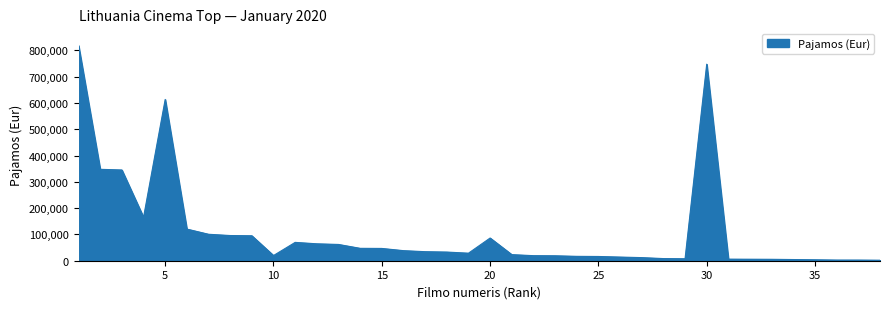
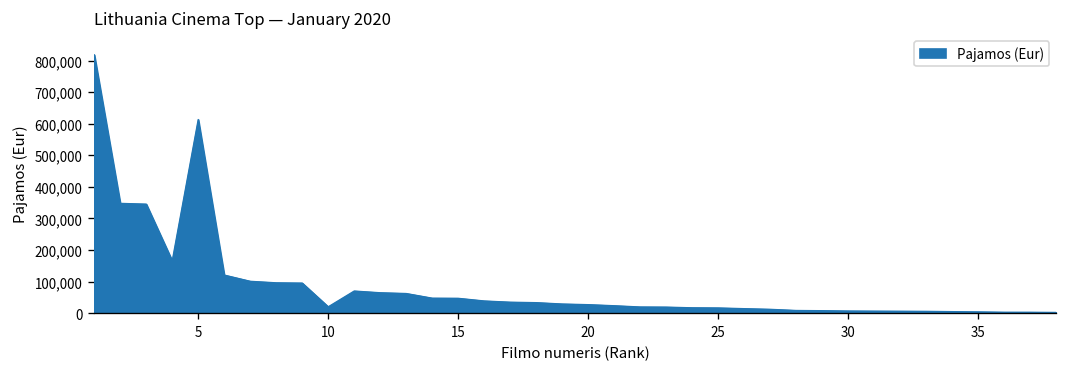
  {
    "5": "610,000",
    "10": "20,000",
    "15": "50,000",
-   "20": "90,000",
+   "20": "30,000",
    "25": "20,000",
-   "30": "750,000",
+   "30": "10,000",
    "35": "0"
  }
